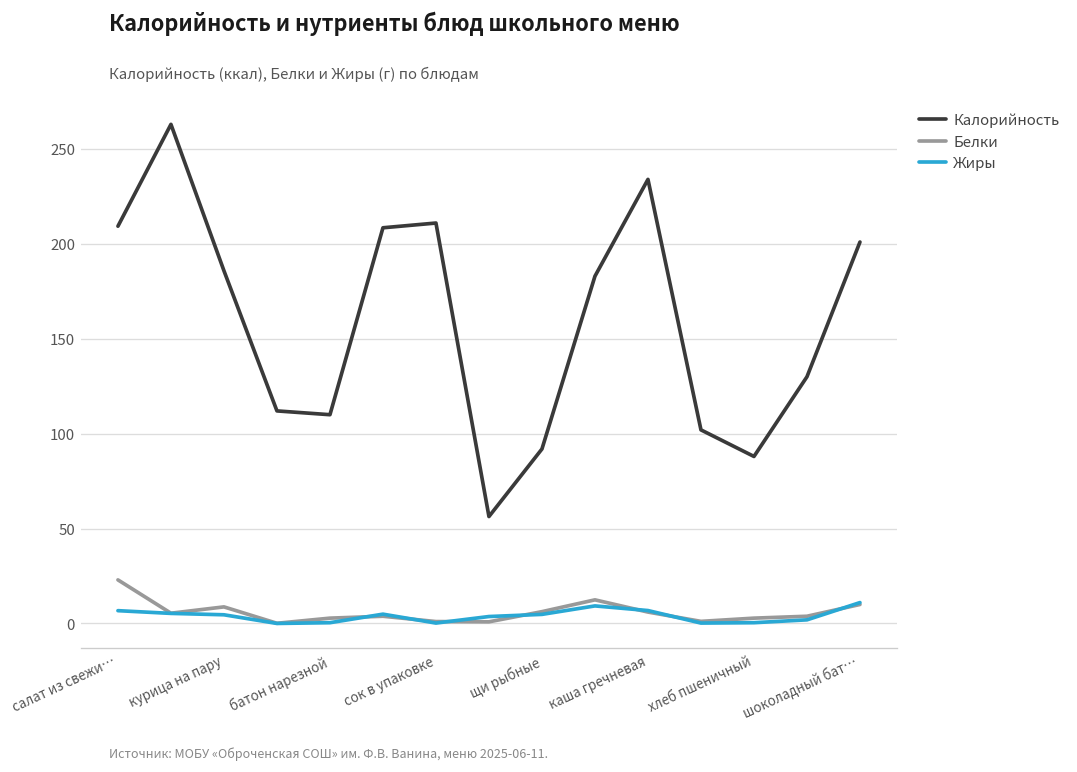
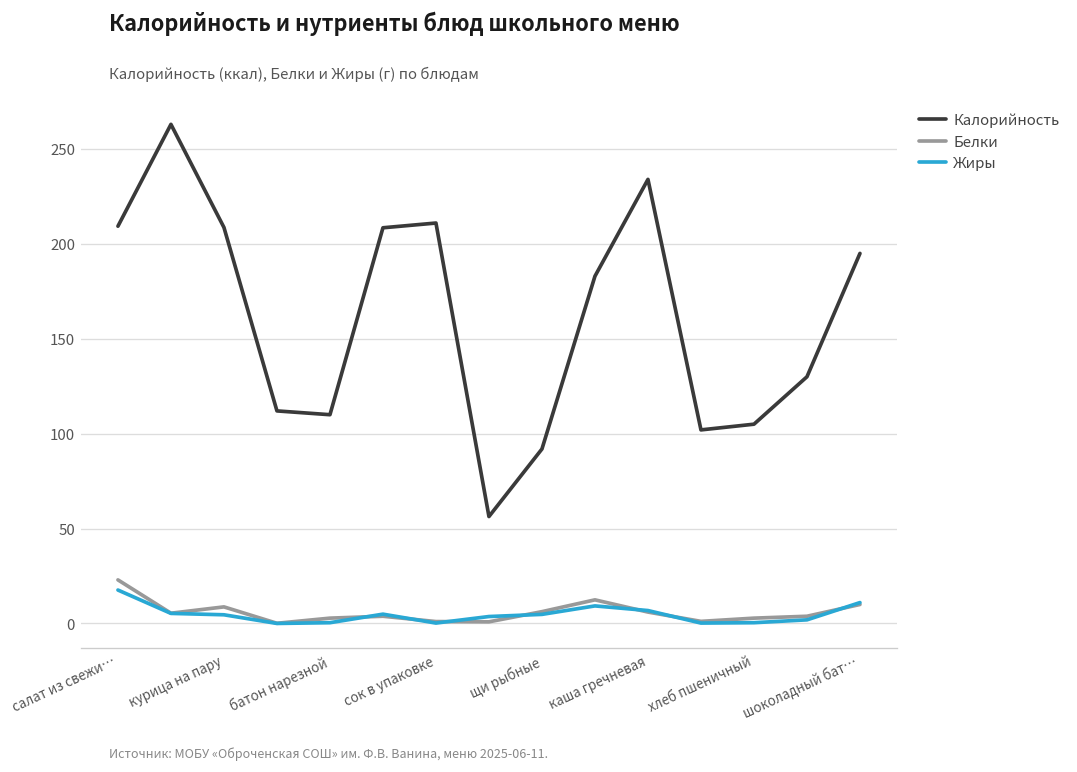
  {
    "Калорийность": {
      "салат из свежи…": 209,
-     "курица на пару": 186,
+     "курица на пару": 209,
      "батон нарезной": 110,
      "сок в упаковке": 211,
      "щи рыбные": 92,
      "каша гречневая": 234,
-     "хлеб пшеничный": 88,
-     "шоколадный бат…": 201
+     "хлеб пшеничный": 105,
+     "шоколадный бат…": 195
    },
    "Белки": {
      "салат из свежи…": 23,
      "курица на пару": 9,
      "батон нарезной": 3,
      "хлеб пшеничный": 3
    },
    "Жиры": {
-     "салат из свежи…": 7,
+     "салат из свежи…": 18,
      "курица на пару": 5,
      "батон нарезной": 0,
      "хлеб пшеничный": 0
    }
  }
